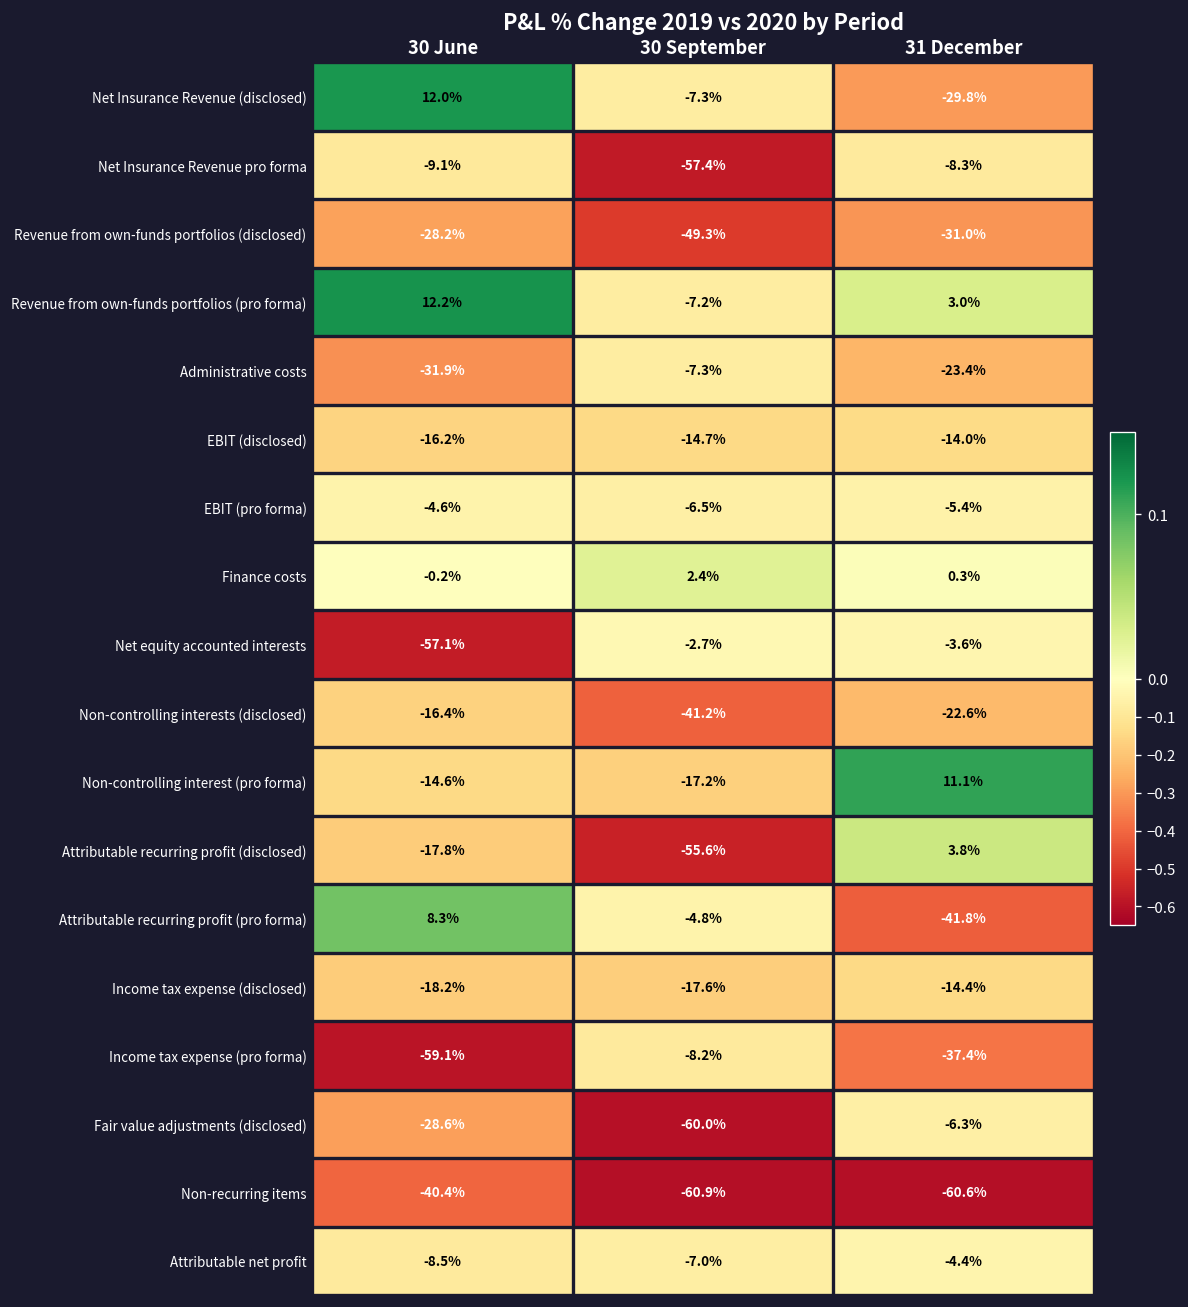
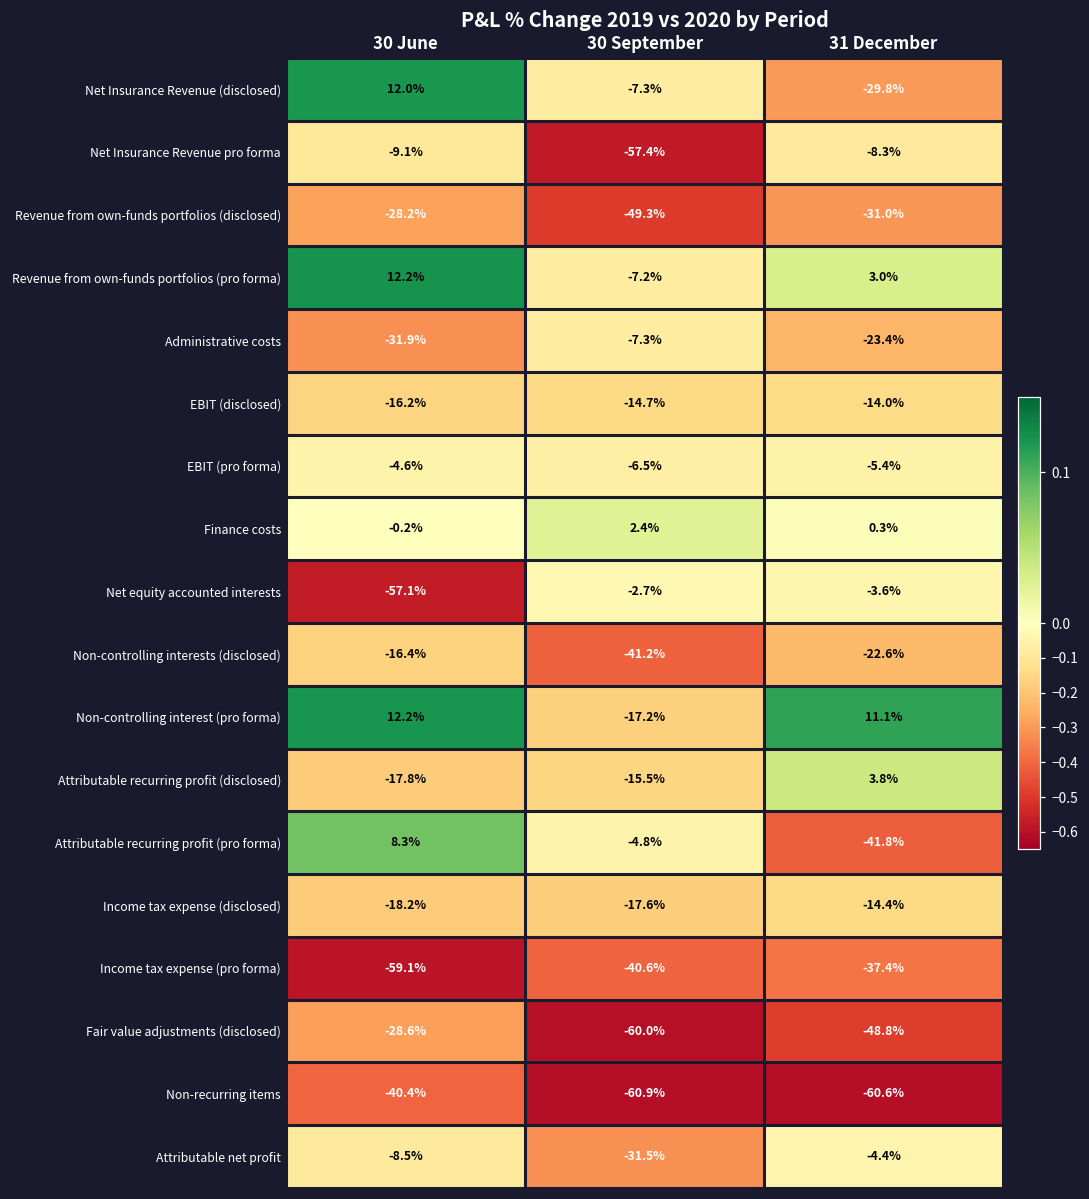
  {
    "Net Insurance Revenue (disclosed)": {
      "30 June": "12.0%",
      "30 September": "-7.3%",
      "31 December": "-29.8%"
    },
    "Net Insurance Revenue pro forma": {
      "30 June": "-9.1%",
      "30 September": "-57.4%",
      "31 December": "-8.3%"
    },
    "Revenue from own-funds portfolios (disclosed)": {
      "30 June": "-28.2%",
      "30 September": "-49.3%",
      "31 December": "-31.0%"
    },
    "Revenue from own-funds portfolios (pro forma)": {
      "30 June": "12.2%",
      "30 September": "-7.2%",
      "31 December": "3.0%"
    },
    "Administrative costs": {
      "30 June": "-31.9%",
      "30 September": "-7.3%",
      "31 December": "-23.4%"
    },
    "EBIT (disclosed)": {
      "30 June": "-16.2%",
      "30 September": "-14.7%",
      "31 December": "-14.0%"
    },
    "EBIT (pro forma)": {
      "30 June": "-4.6%",
      "30 September": "-6.5%",
      "31 December": "-5.4%"
    },
    "Finance costs": {
      "30 June": "-0.2%",
      "30 September": "2.4%",
      "31 December": "0.3%"
    },
    "Net equity accounted interests": {
      "30 June": "-57.1%",
      "30 September": "-2.7%",
      "31 December": "-3.6%"
    },
    "Non-controlling interests (disclosed)": {
      "30 June": "-16.4%",
      "30 September": "-41.2%",
      "31 December": "-22.6%"
    },
    "Non-controlling interest (pro forma)": {
-     "30 June": "-14.6%",
+     "30 June": "12.2%",
      "30 September": "-17.2%",
      "31 December": "11.1%"
    },
    "Attributable recurring profit (disclosed)": {
      "30 June": "-17.8%",
-     "30 September": "-55.6%",
+     "30 September": "-15.5%",
      "31 December": "3.8%"
    },
    "Attributable recurring profit (pro forma)": {
      "30 June": "8.3%",
      "30 September": "-4.8%",
      "31 December": "-41.8%"
    },
    "Income tax expense (disclosed)": {
      "30 June": "-18.2%",
      "30 September": "-17.6%",
      "31 December": "-14.4%"
    },
    "Income tax expense (pro forma)": {
      "30 June": "-59.1%",
-     "30 September": "-8.2%",
+     "30 September": "-40.6%",
      "31 December": "-37.4%"
    },
    "Fair value adjustments (disclosed)": {
      "30 June": "-28.6%",
      "30 September": "-60.0%",
-     "31 December": "-6.3%"
+     "31 December": "-48.8%"
    },
    "Non-recurring items": {
      "30 June": "-40.4%",
      "30 September": "-60.9%",
      "31 December": "-60.6%"
    },
    "Attributable net profit": {
      "30 June": "-8.5%",
-     "30 September": "-7.0%",
+     "30 September": "-31.5%",
      "31 December": "-4.4%"
    }
  }
